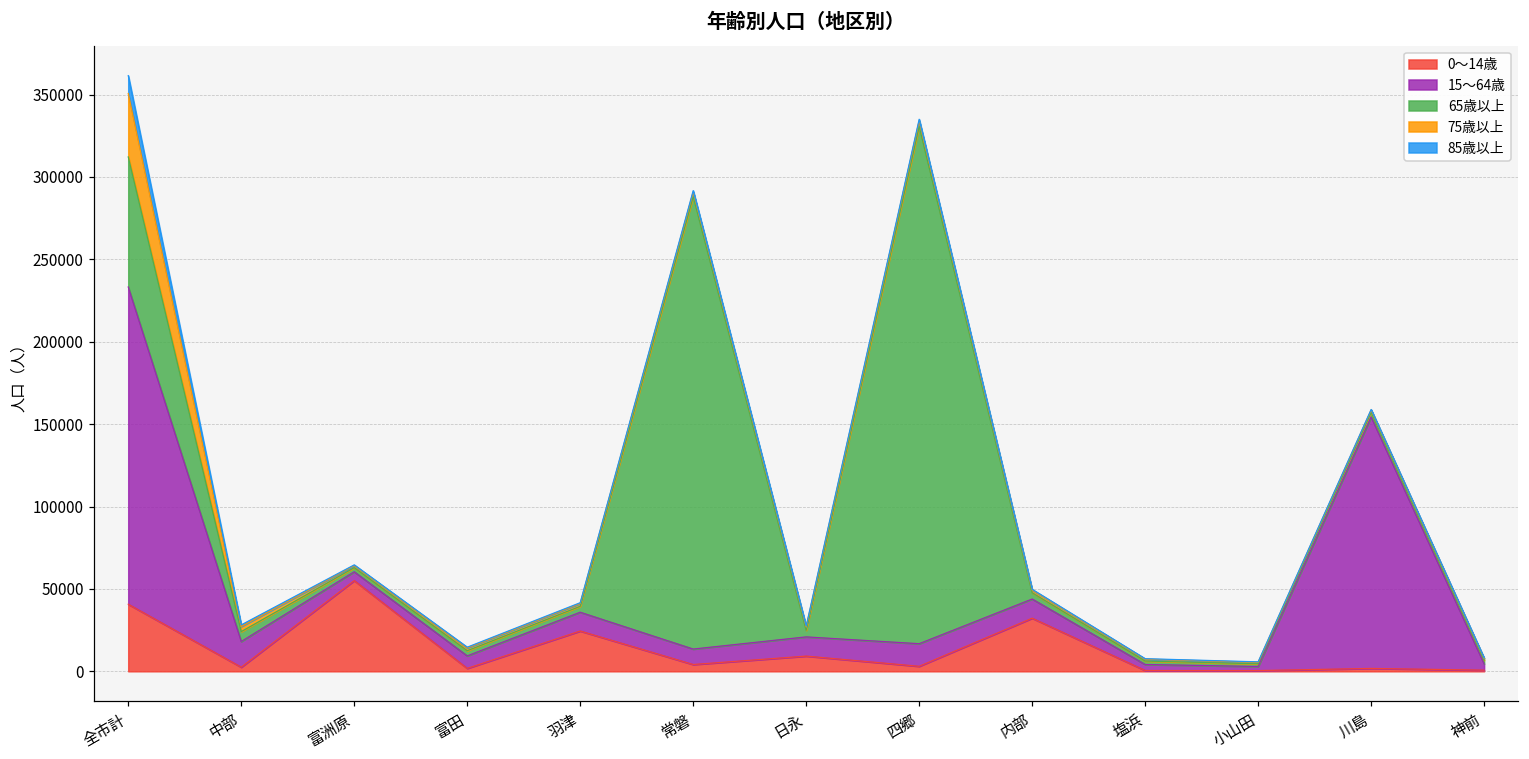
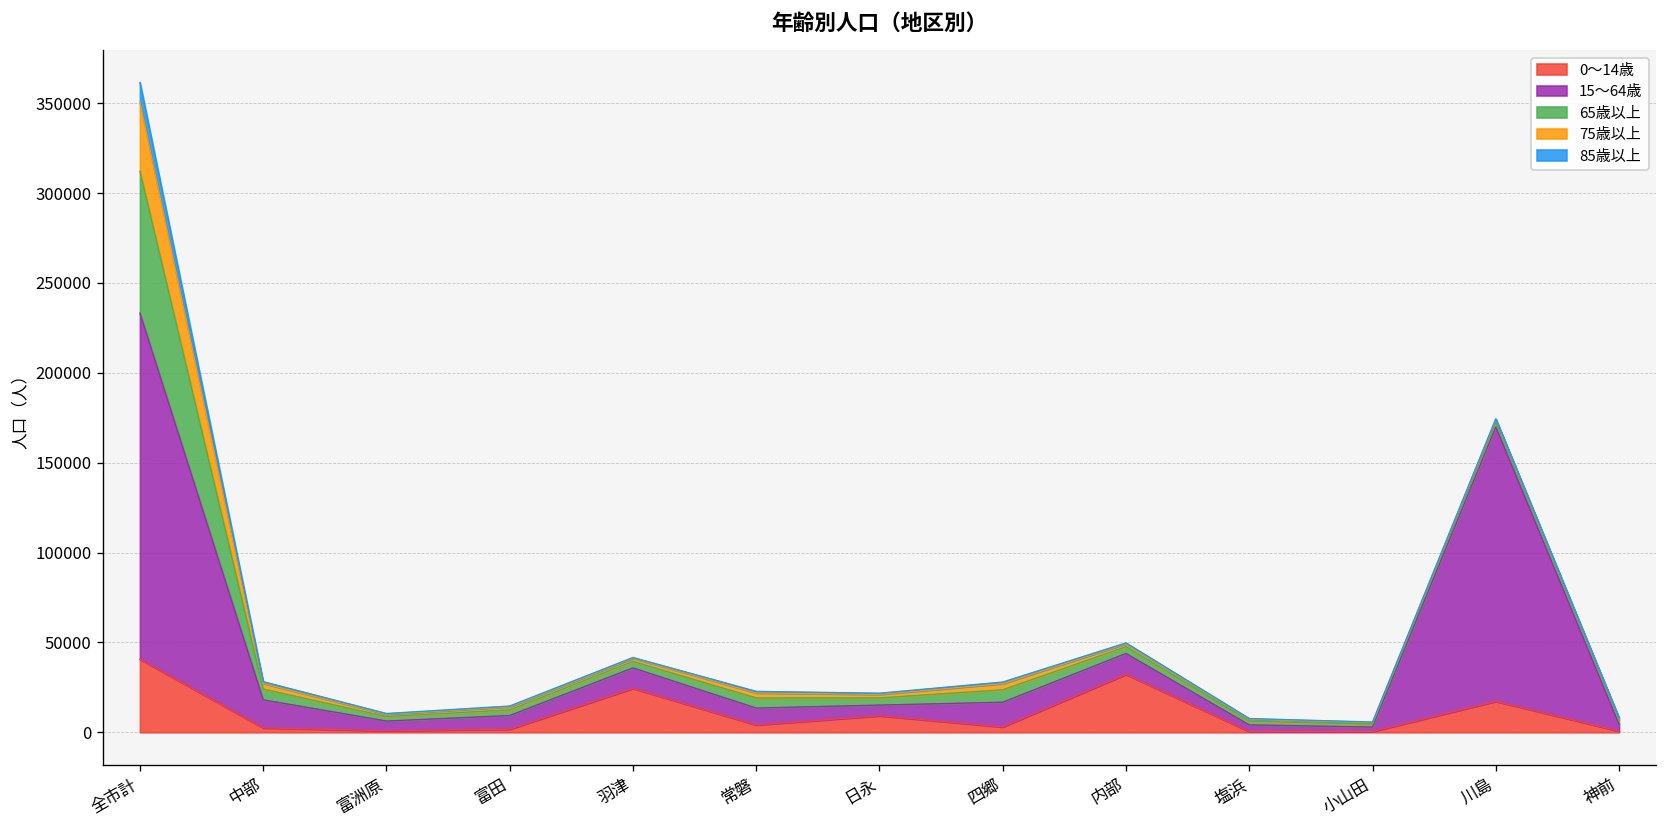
  {
    "0～14歳": {
      "全市計": 41000,
      "中部": 2000,
-     "富洲原": 55000,
+     "富洲原": 1000,
      "富田": 2000,
      "羽津": 24000,
      "常磐": 4000,
      "日永": 9000,
      "四郷": 3000,
      "内部": 32000,
      "塩浜": 0,
      "小山田": 0,
-     "川島": 2000,
+     "川島": 17000,
      "神前": 1000
    },
    "15～64歳": {
      "全市計": 193000,
      "中部": 16000,
      "富洲原": 5000,
      "富田": 8000,
      "羽津": 11000,
      "常磐": 9000,
-     "日永": 12000,
+     "日永": 6000,
      "四郷": 14000,
      "内部": 12000,
      "塩浜": 4000,
      "川島": 153000,
      "神前": 4000
    },
    "65歳以上": {
      "全市計": 79000,
      "中部": 6000,
      "羽津": 4000,
-     "常磐": 275000,
+     "常磐": 6000,
      "日永": 4000,
-     "四郷": 314000
+     "四郷": 7000
    },
    "75歳以上": {
      "全市計": 38000
    },
    "85歳以上": {
      "全市計": 11000
    }
  }
